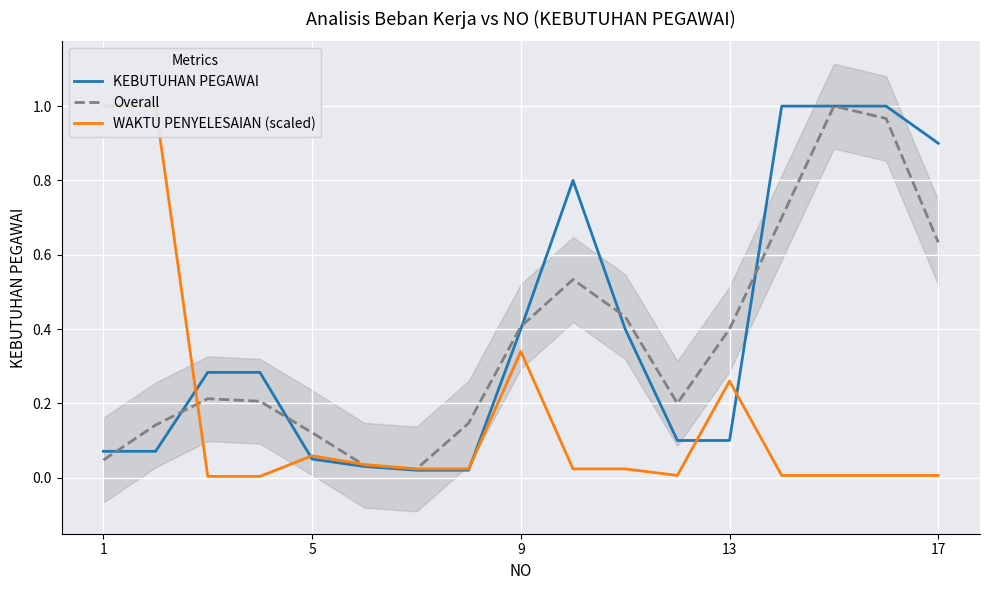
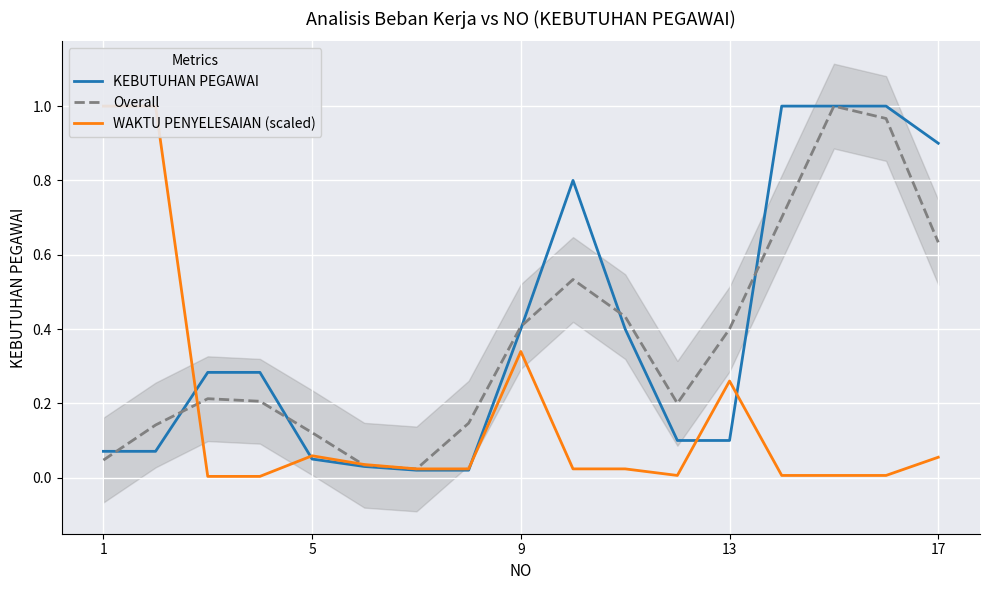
  {
    "KEBUTUHAN PEGAWAI": {
      "1": 0.07,
      "5": 0.05,
      "13": 0.10,
      "17": 0.90
    },
    "WAKTU PENYELESAIAN (scaled)": {
      "5": 0.06,
      "9": 0.34,
      "13": 0.26,
-     "17": 0.01
+     "17": 0.05
    }
  }
